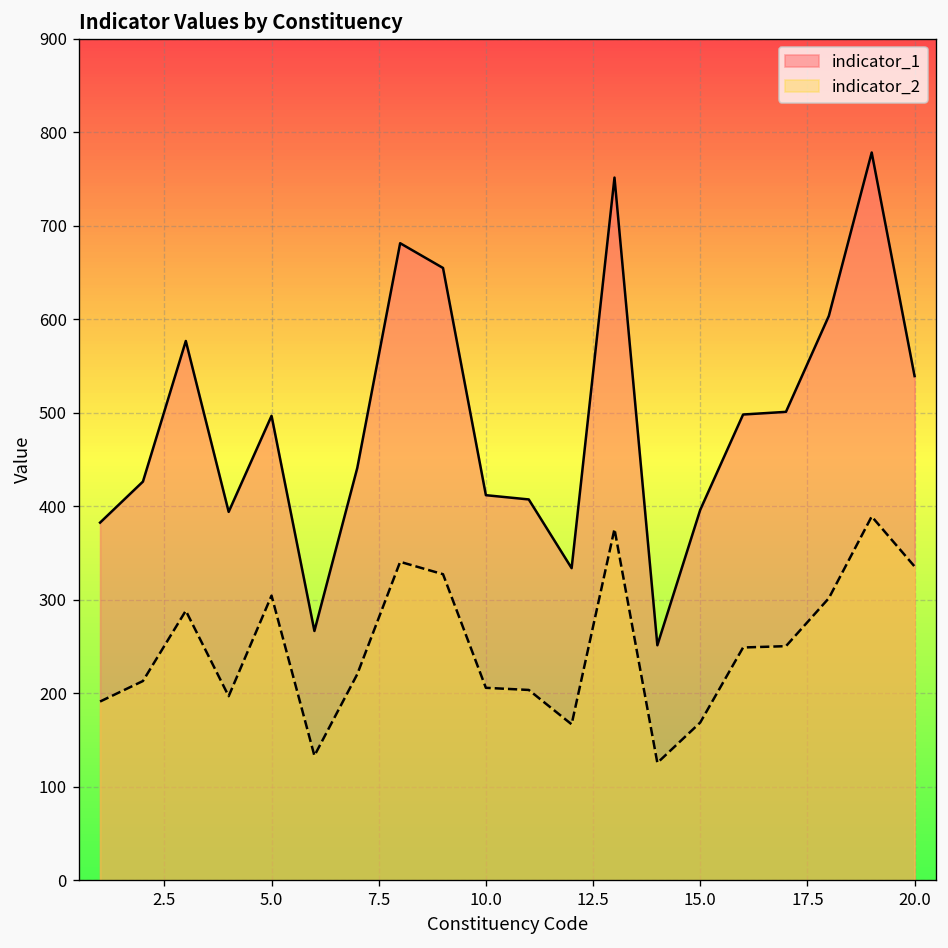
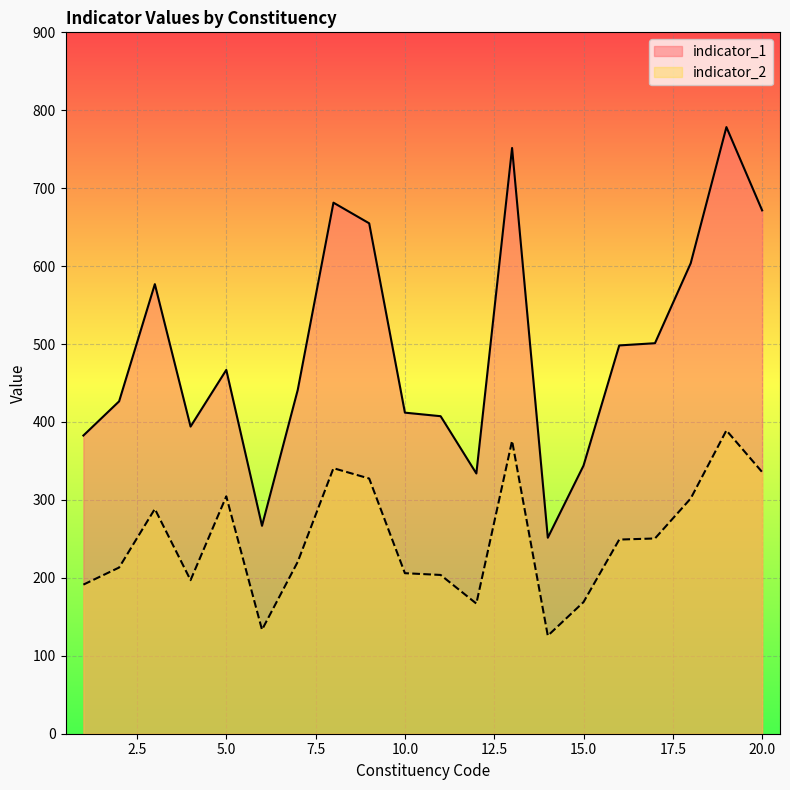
  {
    "indicator_1": {
-     "5.0": 500,
+     "5.0": 470,
      "10.0": 410,
-     "15.0": 400,
-     "20.0": 540
+     "15.0": 340,
+     "20.0": 670
    },
    "indicator_2": {
      "5.0": 300,
      "10.0": 210,
      "15.0": 170,
      "20.0": 340
    }
  }
